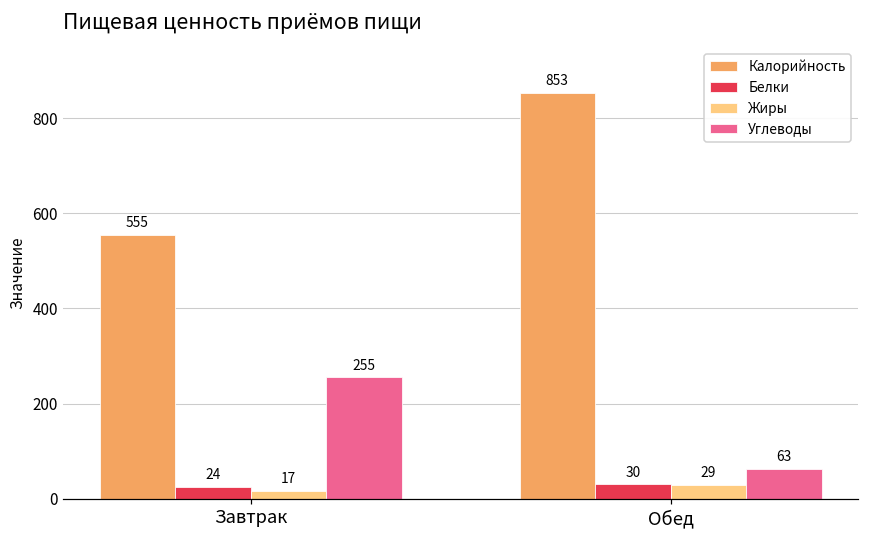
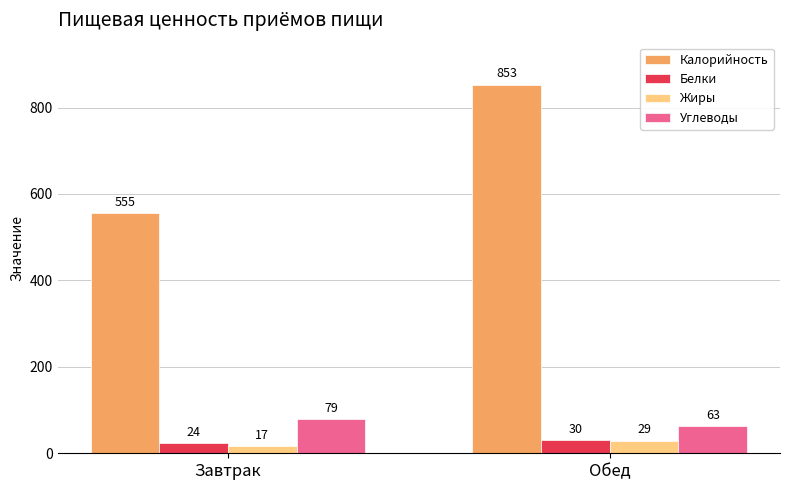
  {
    "Белки": {
      "Завтрак": 24,
      "Обед": 30
    },
    "Углеводы": {
-     "Завтрак": 255,
+     "Завтрак": 79,
      "Обед": 63
    }
  }
